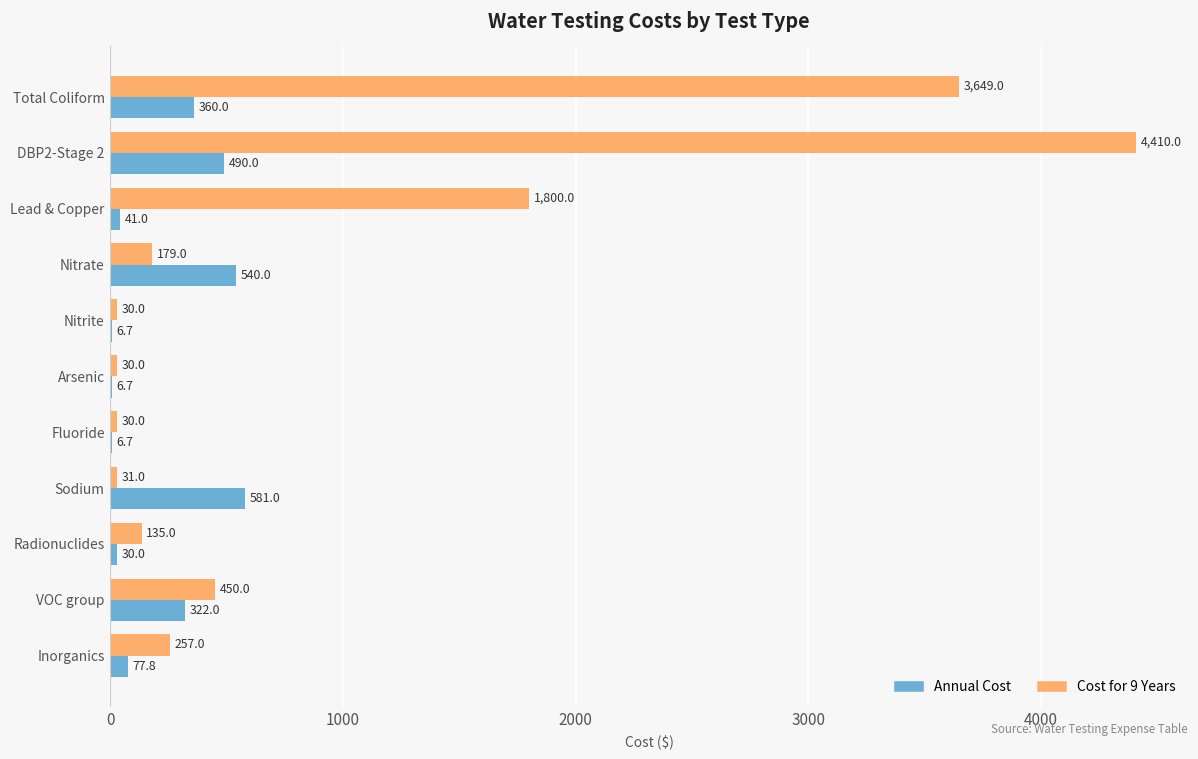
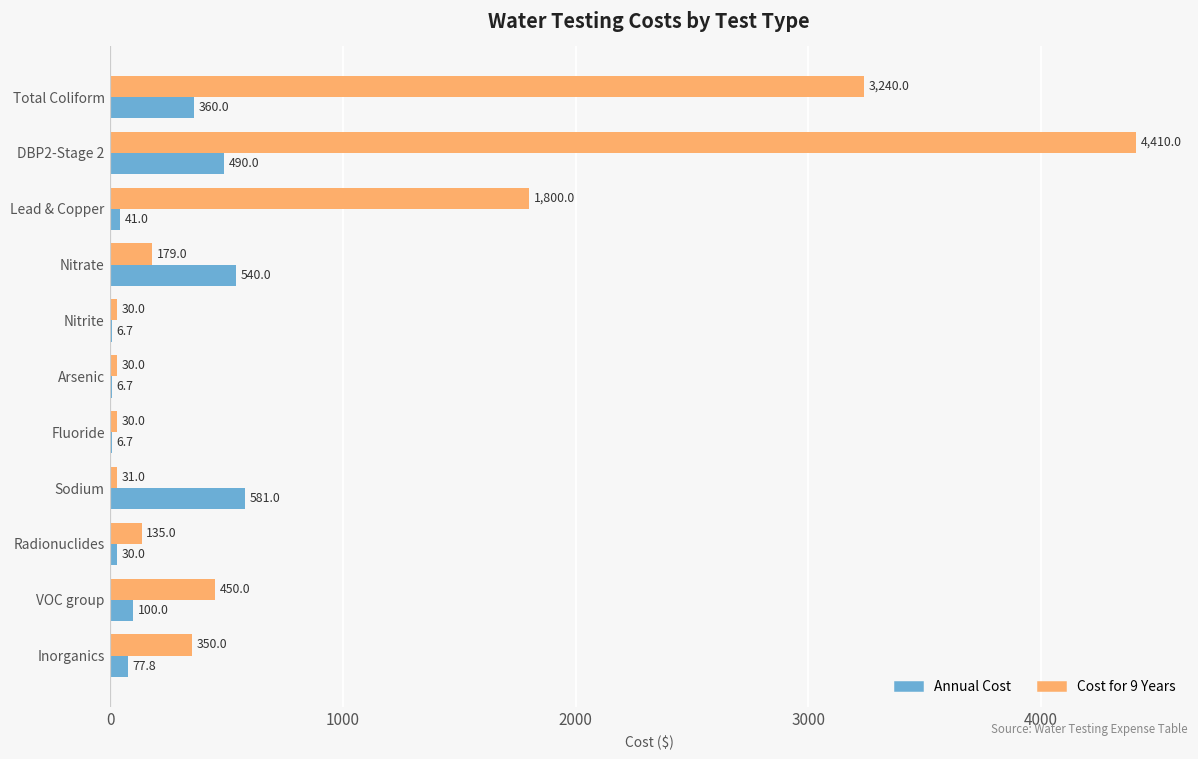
  {
    "Annual Cost": {
      "Total Coliform": "360.0",
      "DBP2-Stage 2": "490.0",
      "Lead & Copper": "41.0",
      "Nitrate": "540.0",
      "Nitrite": "6.7",
      "Arsenic": "6.7",
      "Fluoride": "6.7",
      "Sodium": "581.0",
      "Radionuclides": "30.0",
-     "VOC group": "322.0",
+     "VOC group": "100.0",
      "Inorganics": "77.8"
    },
    "Cost for 9 Years": {
-     "Total Coliform": "3,649.0",
+     "Total Coliform": "3,240.0",
      "DBP2-Stage 2": "4,410.0",
      "Lead & Copper": "1,800.0",
      "Nitrate": "179.0",
      "Nitrite": "30.0",
      "Arsenic": "30.0",
      "Fluoride": "30.0",
      "Sodium": "31.0",
      "Radionuclides": "135.0",
      "VOC group": "450.0",
-     "Inorganics": "257.0"
+     "Inorganics": "350.0"
    }
  }
